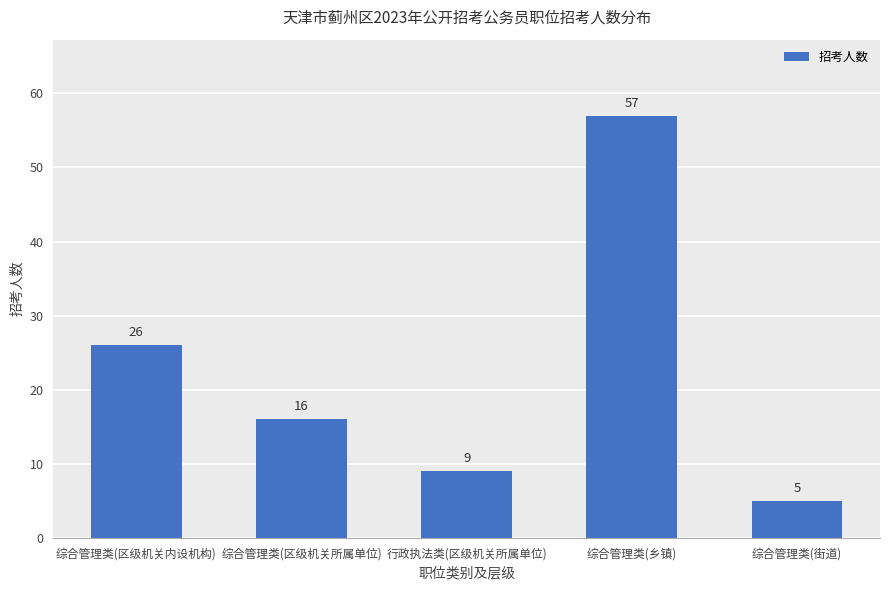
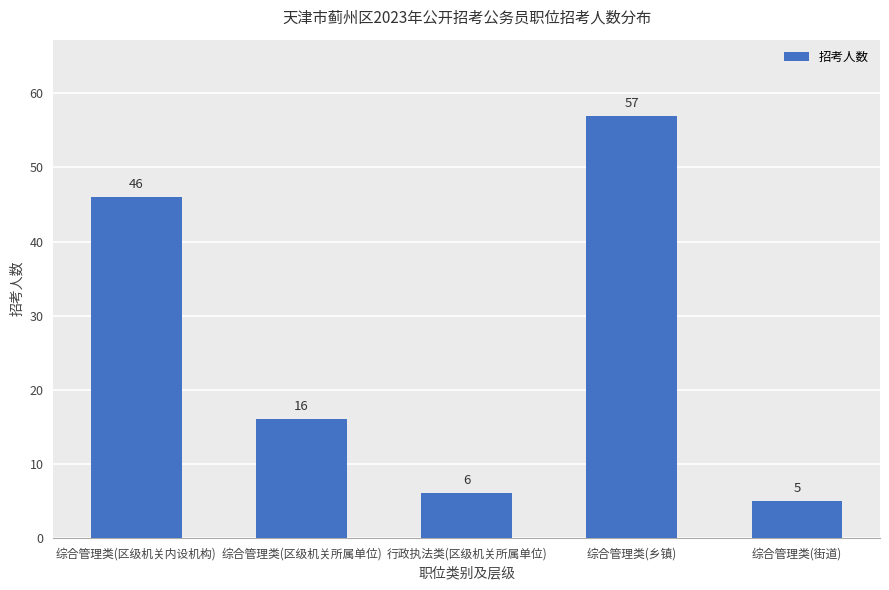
  {
-   "综合管理类(区级机关内设机构)": 26,
+   "综合管理类(区级机关内设机构)": 46,
    "综合管理类(区级机关所属单位)": 16,
-   "行政执法类(区级机关所属单位)": 9,
+   "行政执法类(区级机关所属单位)": 6,
    "综合管理类(乡镇)": 57,
    "综合管理类(街道)": 5
  }
